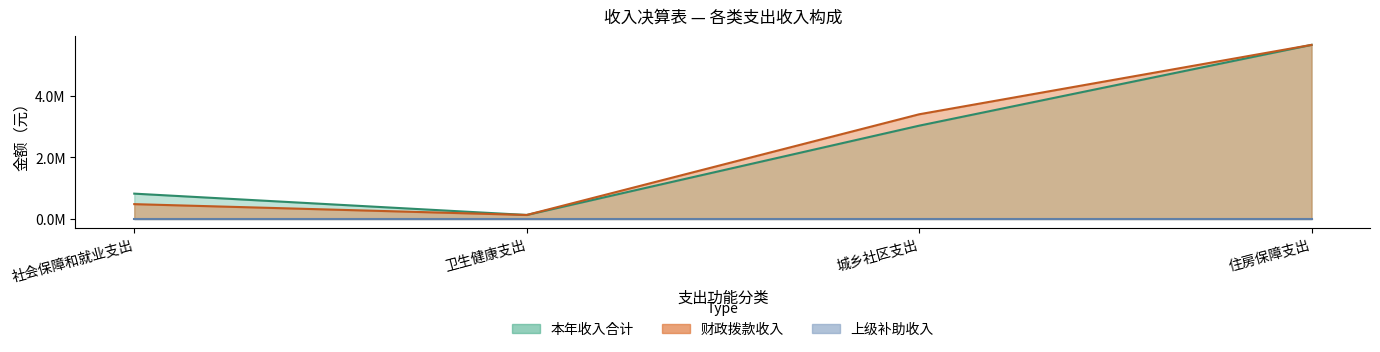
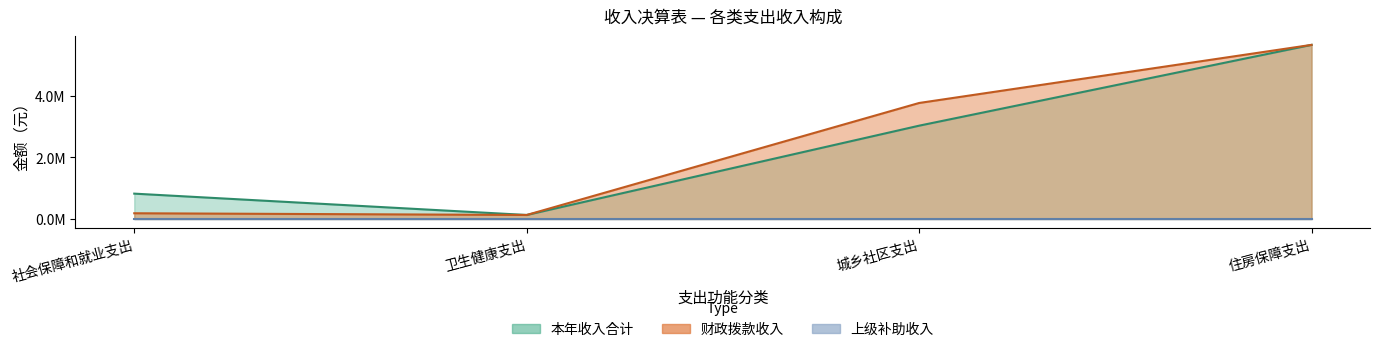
  {
    "财政拨款收入": {
-     "社会保障和就业支出": 500000,
-     "城乡社区支出": 3400000
+     "社会保障和就业支出": 200000,
+     "城乡社区支出": 3800000
    }
  }
